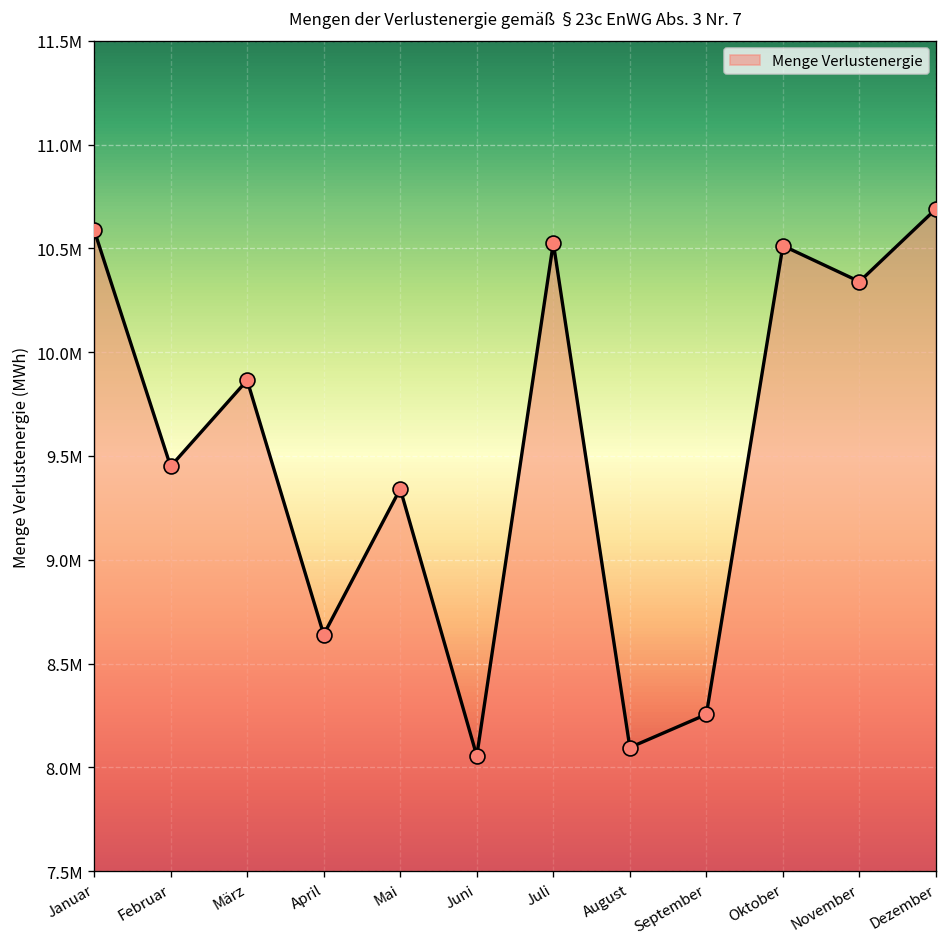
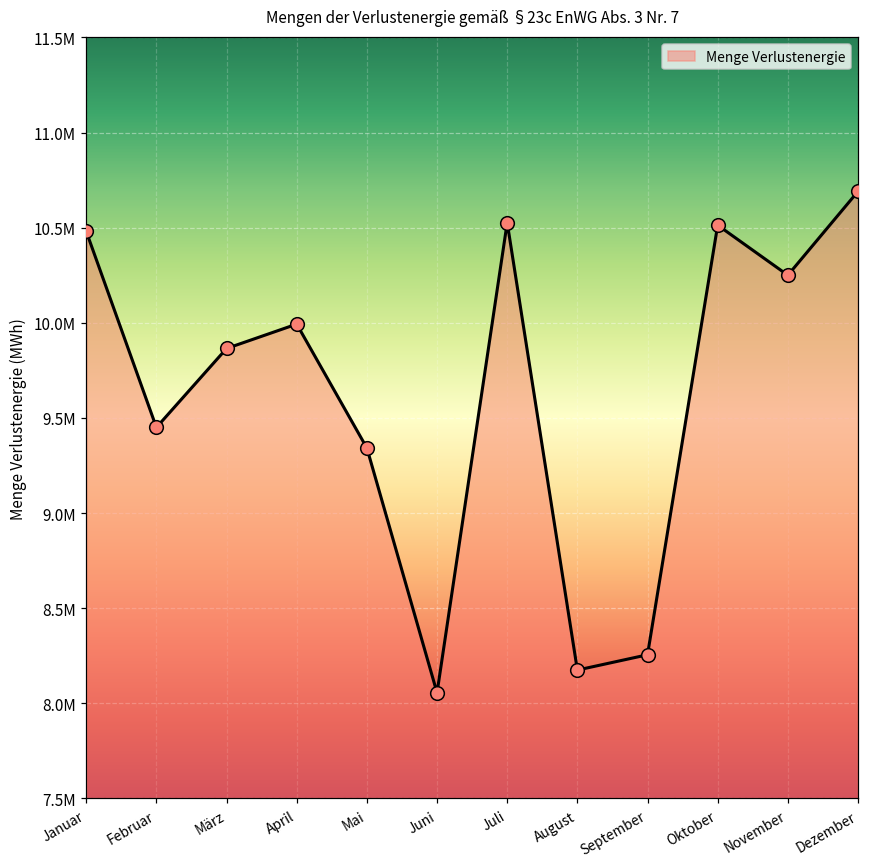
  {
-   "Januar": 10590000,
+   "Januar": 10480000,
    "Februar": 9450000,
    "März": 9860000,
-   "April": 8640000,
+   "April": 9990000,
    "Mai": 9340000,
    "Juni": 8060000,
    "Juli": 10530000,
-   "August": 8100000,
+   "August": 8170000,
    "September": 8260000,
    "Oktober": 10510000,
-   "November": 10340000,
+   "November": 10250000,
    "Dezember": 10690000
  }
